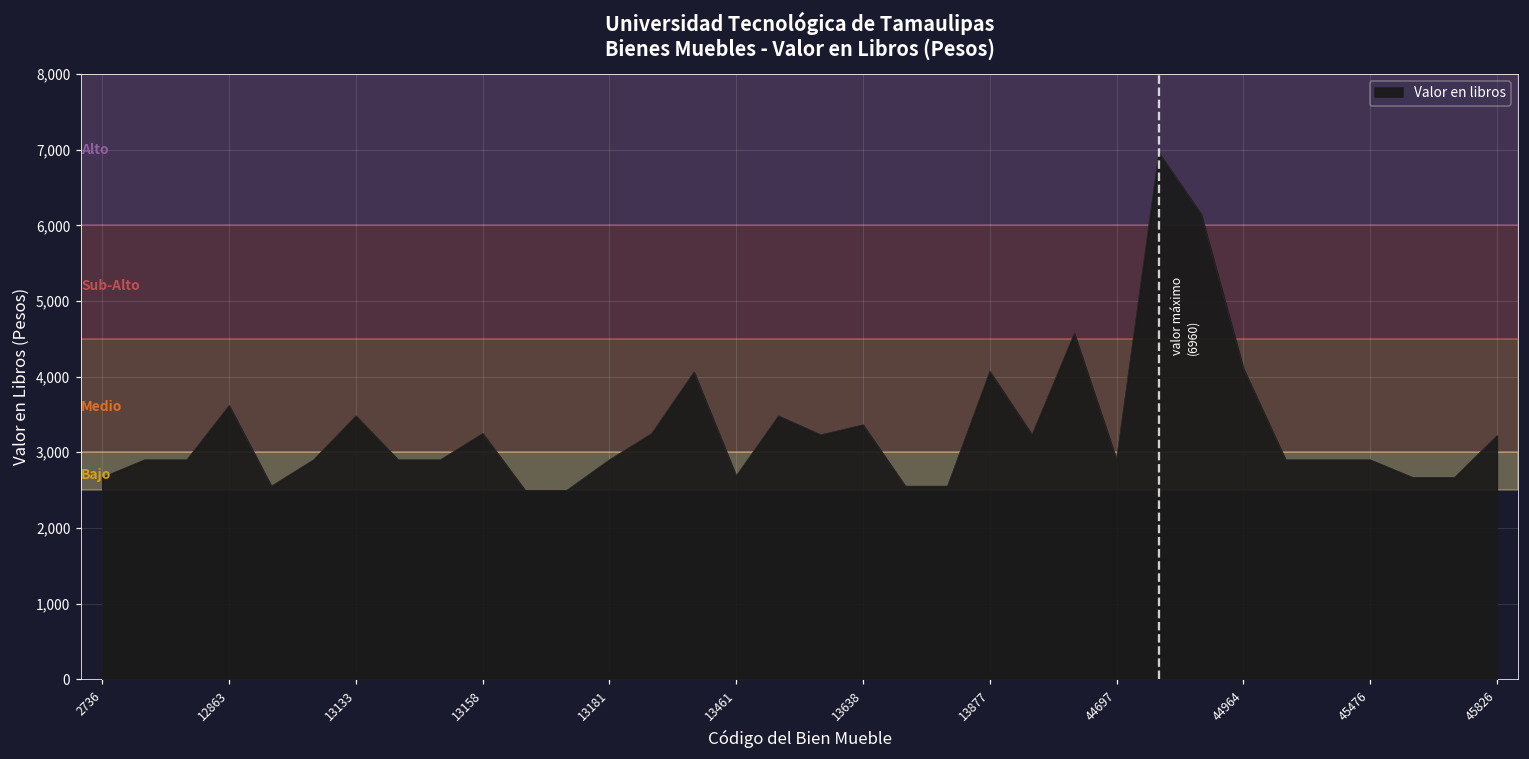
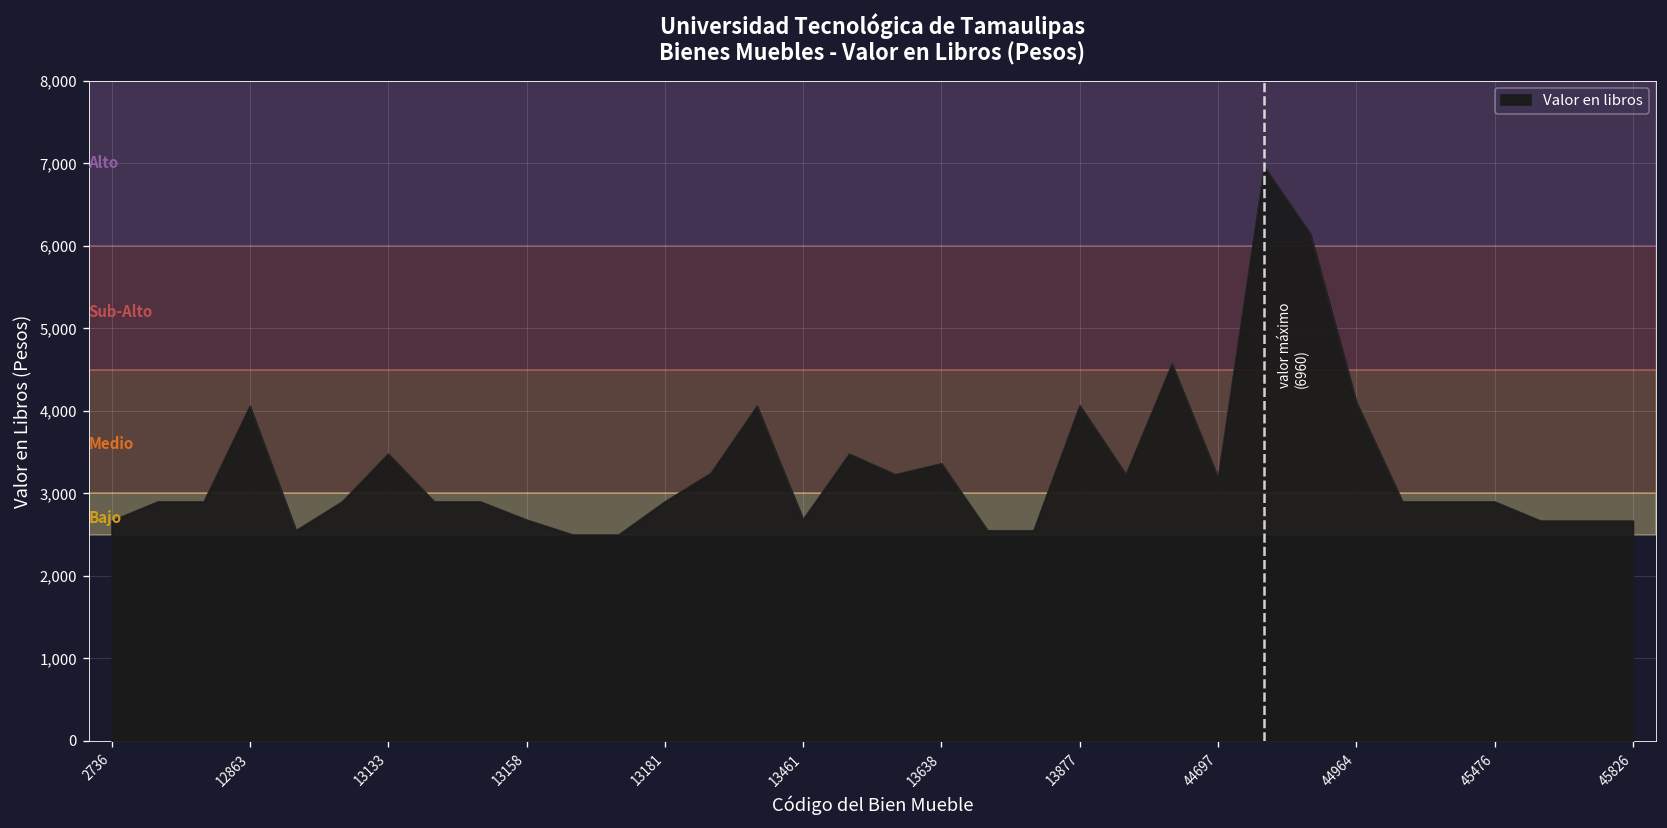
  {
    "2736": "2,700",
-   "12863": "3,600",
+   "12863": "4,100",
    "13133": "3,500",
-   "13158": "3,200",
+   "13158": "2,700",
    "13181": "2,900",
    "13461": "2,700",
    "13638": "3,400",
    "13877": "4,100",
-   "44697": "2,900",
+   "44697": "3,200",
    "44964": "4,100",
    "45476": "2,900",
-   "45826": "3,200"
+   "45826": "2,700"
  }
